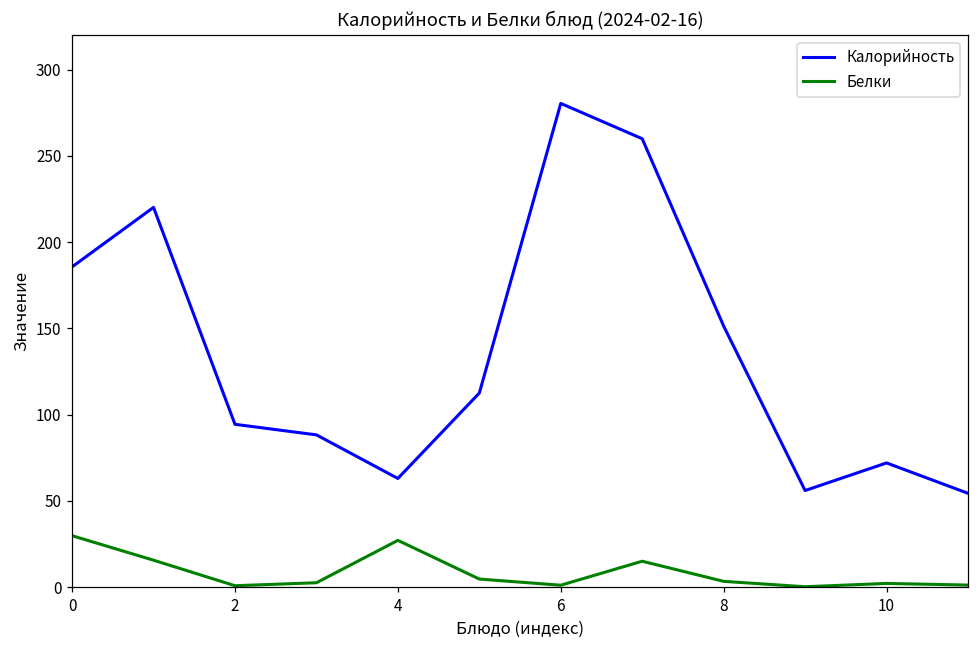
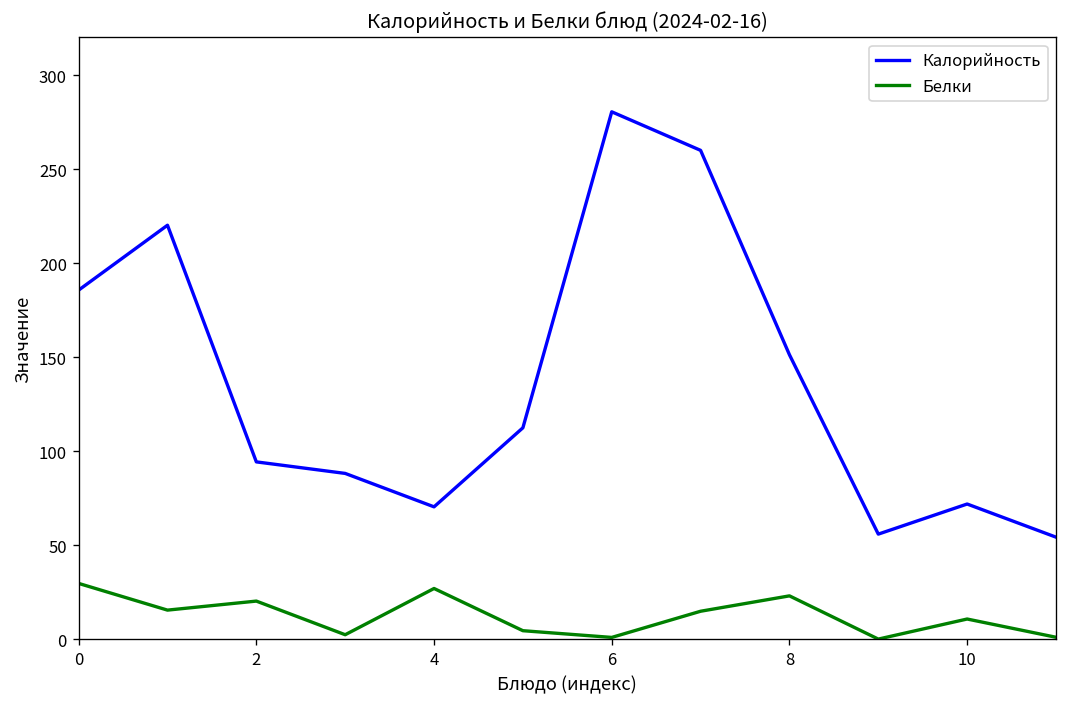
  {
    "Калорийность": {
      "0": 186,
      "2": 94,
-     "4": 63,
+     "4": 71,
      "6": 280,
      "8": 151,
      "10": 72
    },
    "Белки": {
      "0": 30,
-     "2": 1,
+     "2": 20,
      "4": 27,
      "6": 1,
-     "8": 3,
-     "10": 2
+     "8": 23,
+     "10": 11
    }
  }
